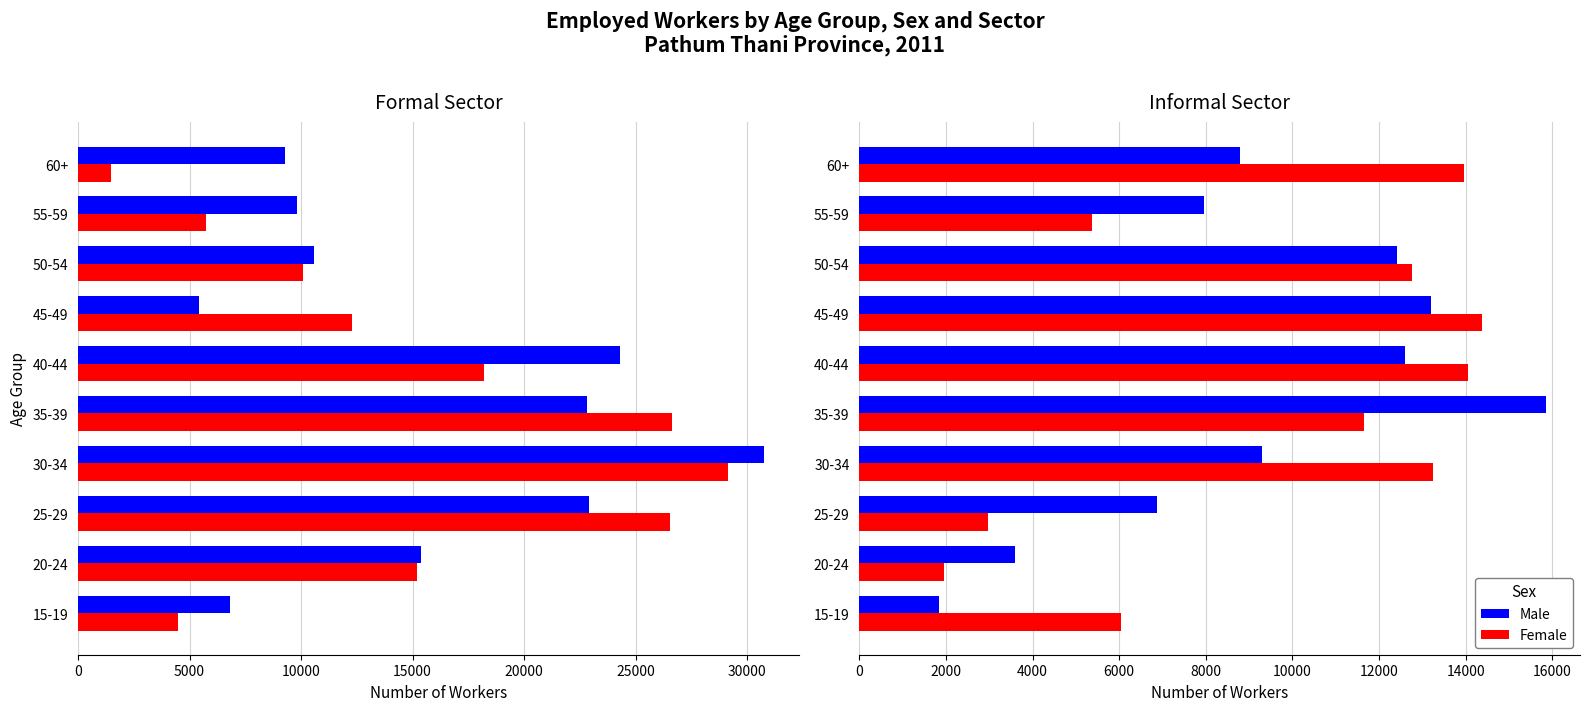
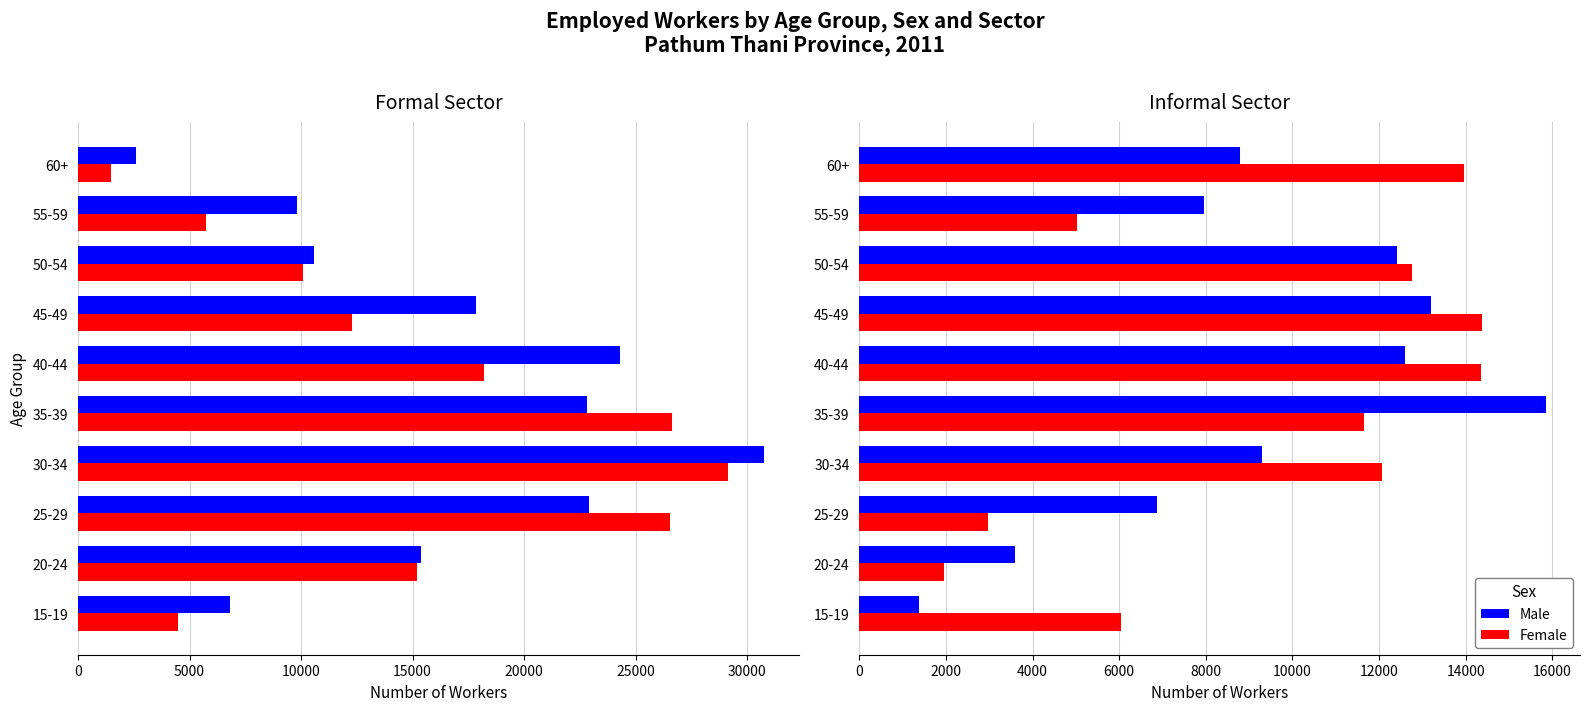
  {
    "Formal Sector": {
      "Male": {
-       "60+": 9300,
+       "60+": 2600,
        "55-59": 9800,
        "50-54": 10600,
-       "45-49": 5400,
+       "45-49": 17800,
        "40-44": 24300,
        "35-39": 22800,
        "30-34": 30800,
        "25-29": 22900,
        "20-24": 15400,
        "15-19": 6800
      },
      "Female": {
        "60+": 1500,
        "55-59": 5700,
        "50-54": 10100,
        "45-49": 12300,
        "40-44": 18200,
        "35-39": 26600,
        "30-34": 29100,
        "25-29": 26600,
        "20-24": 15200,
        "15-19": 4500
      }
    },
    "Informal Sector": {
      "Male": {
        "60+": 8800,
        "55-59": 8000,
        "50-54": 12400,
        "45-49": 13200,
        "40-44": 12600,
        "35-39": 15800,
        "30-34": 9300,
        "25-29": 6900,
        "20-24": 3600,
-       "15-19": 1800
+       "15-19": 1400
      },
      "Female": {
        "60+": 14000,
-       "55-59": 5400,
+       "55-59": 5000,
        "50-54": 12800,
        "45-49": 14400,
-       "40-44": 14100,
+       "40-44": 14400,
        "35-39": 11700,
-       "30-34": 13300,
+       "30-34": 12100,
        "25-29": 3000,
        "20-24": 2000,
        "15-19": 6000
      }
    }
  }
